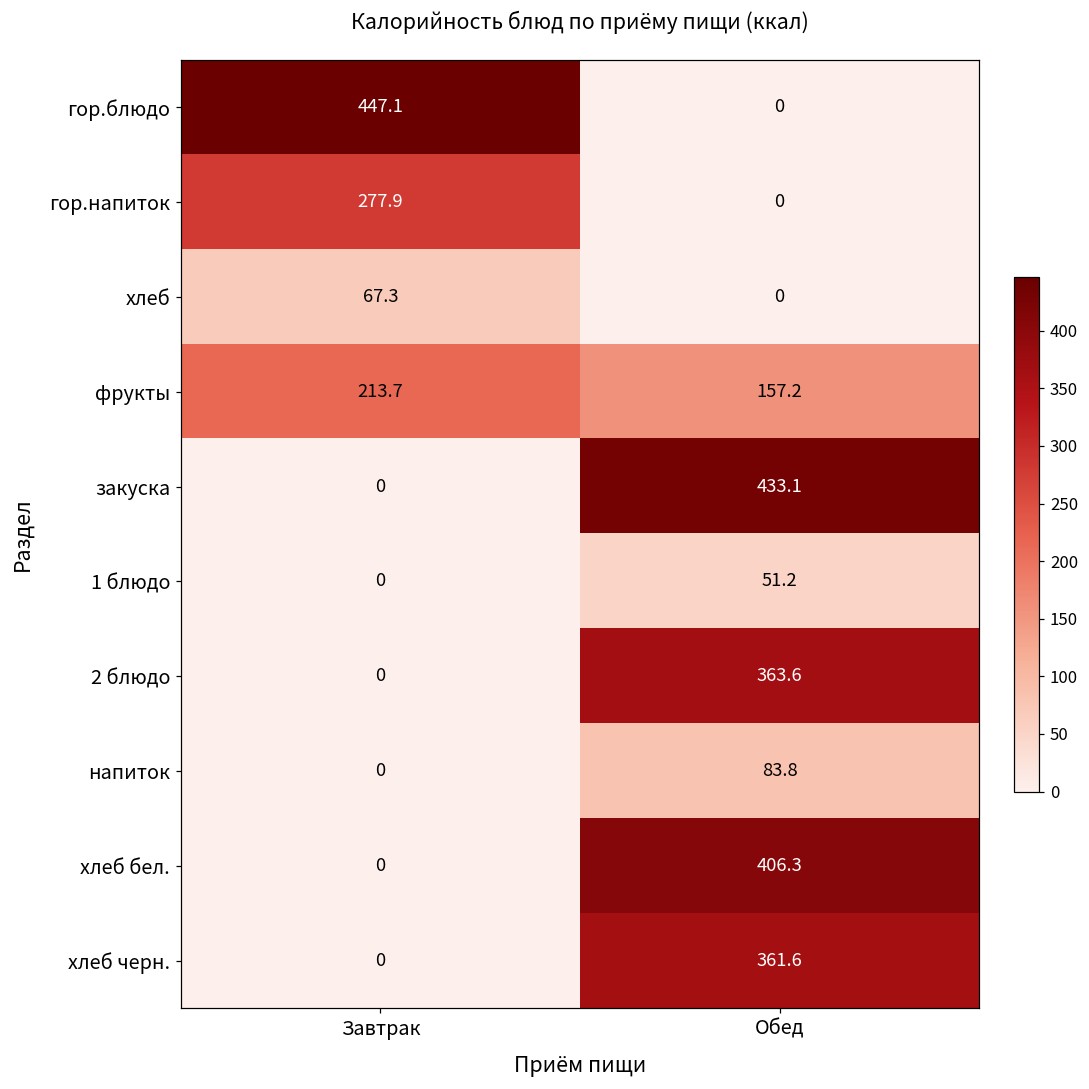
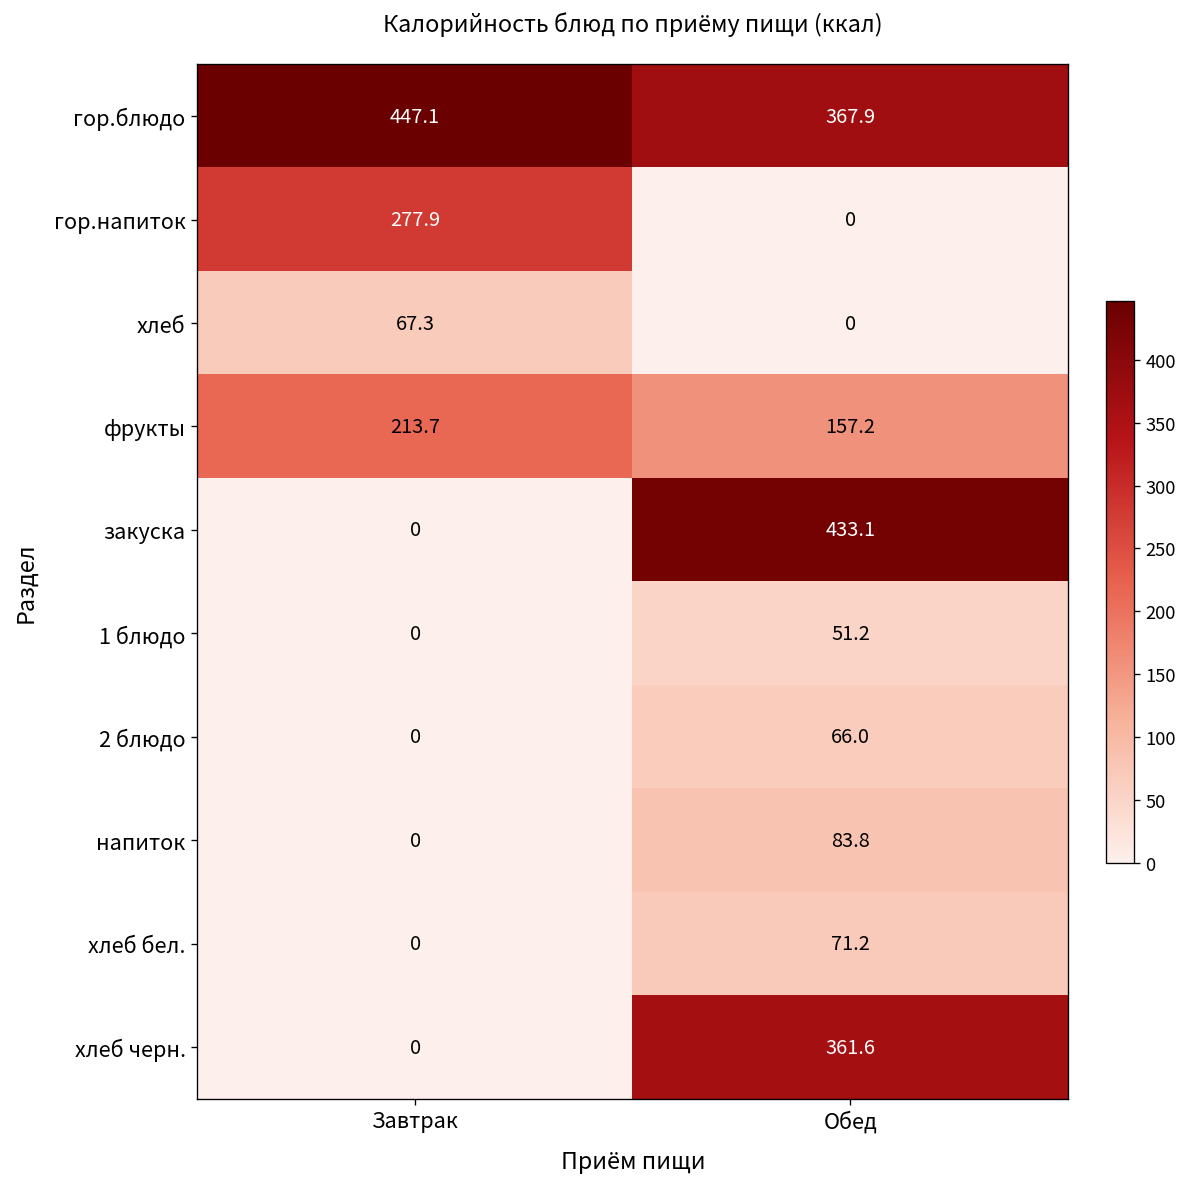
  {
    "гор.блюдо": {
      "Завтрак": 447.1,
-     "Обед": 0
+     "Обед": 367.9
    },
    "гор.напиток": {
      "Завтрак": 277.9,
      "Обед": 0
    },
    "хлеб": {
      "Завтрак": 67.3,
      "Обед": 0
    },
    "фрукты": {
      "Завтрак": 213.7,
      "Обед": 157.2
    },
    "закуска": {
      "Завтрак": 0,
      "Обед": 433.1
    },
    "1 блюдо": {
      "Завтрак": 0,
      "Обед": 51.2
    },
    "2 блюдо": {
      "Завтрак": 0,
-     "Обед": 363.6
+     "Обед": 66.0
    },
    "напиток": {
      "Завтрак": 0,
      "Обед": 83.8
    },
    "хлеб бел.": {
      "Завтрак": 0,
-     "Обед": 406.3
+     "Обед": 71.2
    },
    "хлеб черн.": {
      "Завтрак": 0,
      "Обед": 361.6
    }
  }
